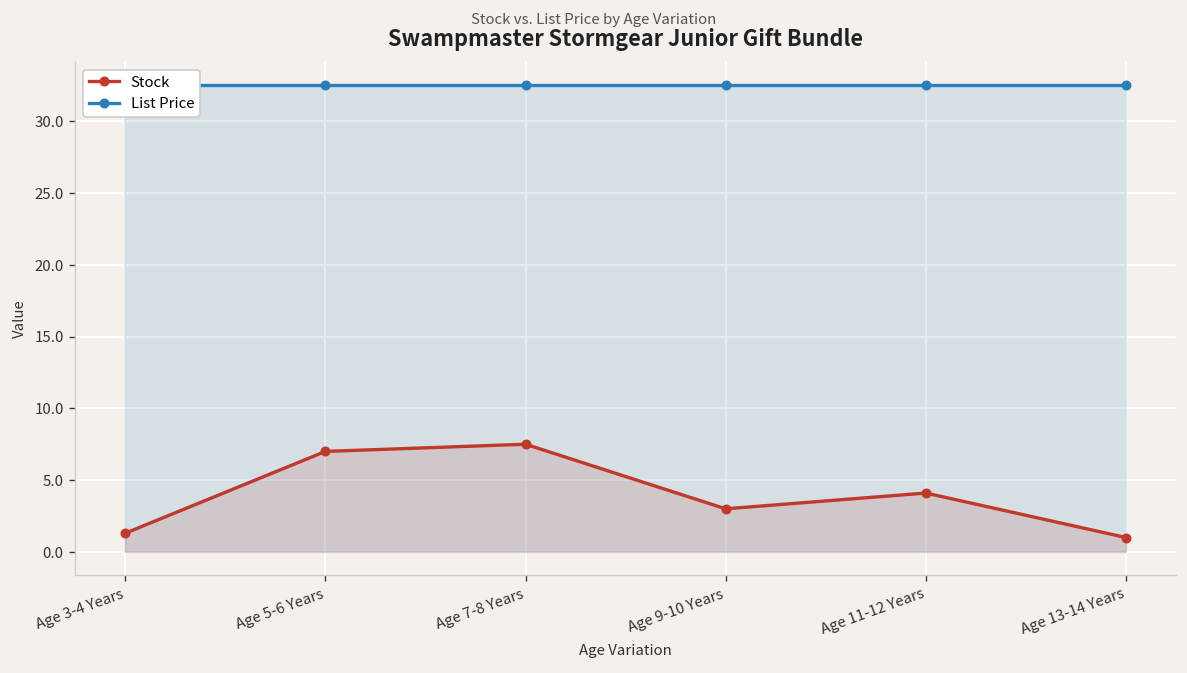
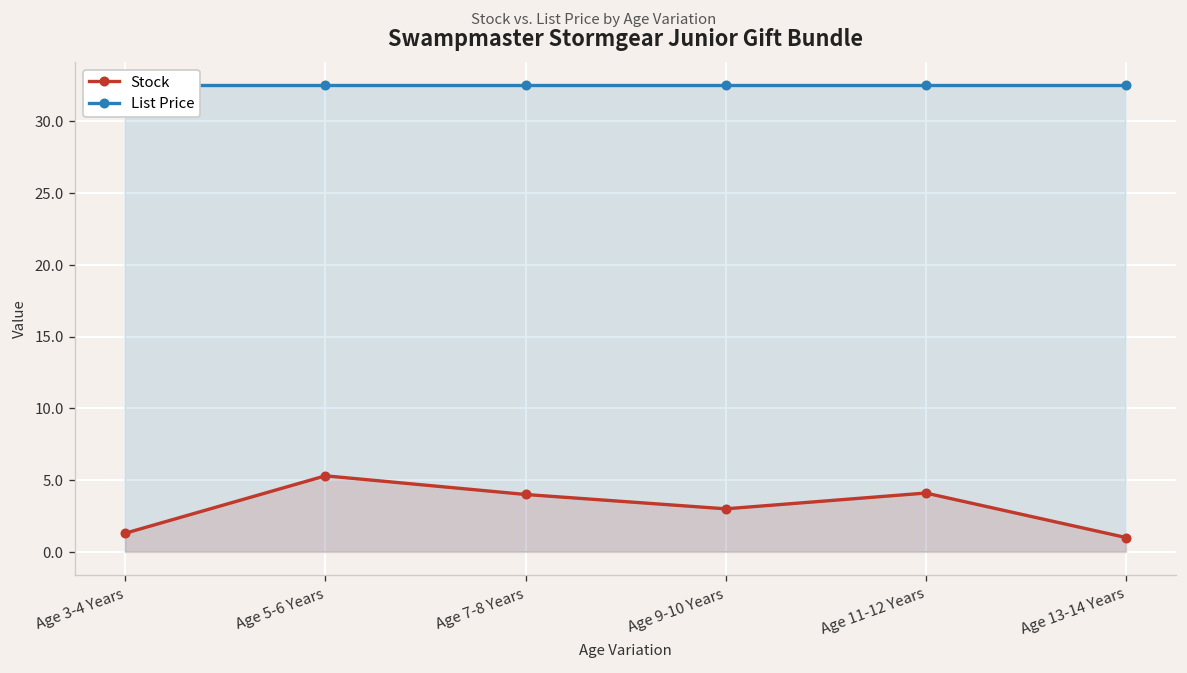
  {
    "Stock": {
      "Age 3-4 Years": 1.3,
-     "Age 5-6 Years": 7.0,
-     "Age 7-8 Years": 7.5,
+     "Age 5-6 Years": 5.3,
+     "Age 7-8 Years": 4.0,
      "Age 9-10 Years": 3.0,
      "Age 11-12 Years": 4.1,
      "Age 13-14 Years": 1.0
    },
    "List Price": {
      "Age 5-6 Years": 32.5,
      "Age 7-8 Years": 32.5,
      "Age 9-10 Years": 32.5,
      "Age 11-12 Years": 32.5,
      "Age 13-14 Years": 32.5
    }
  }
